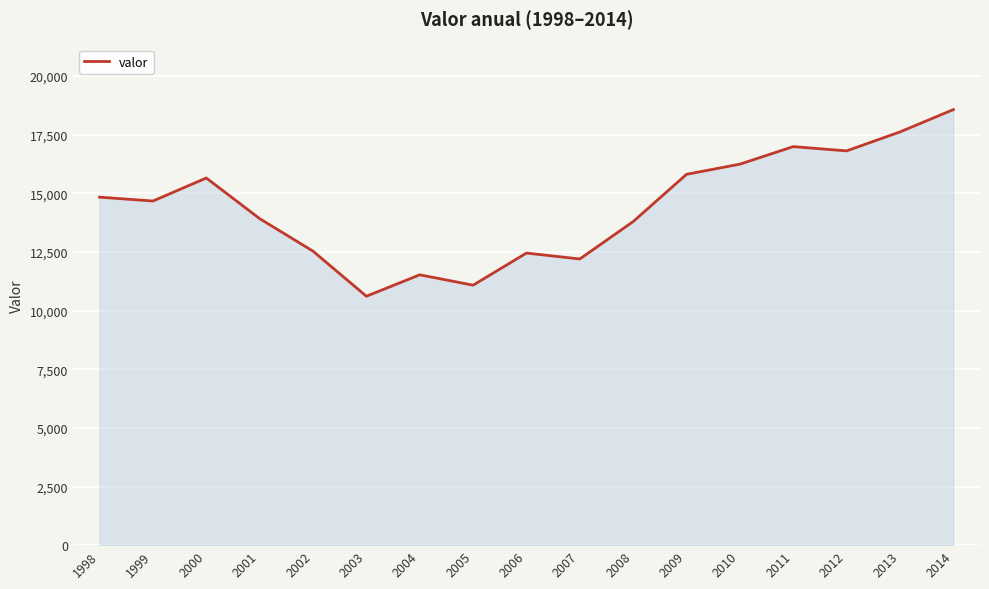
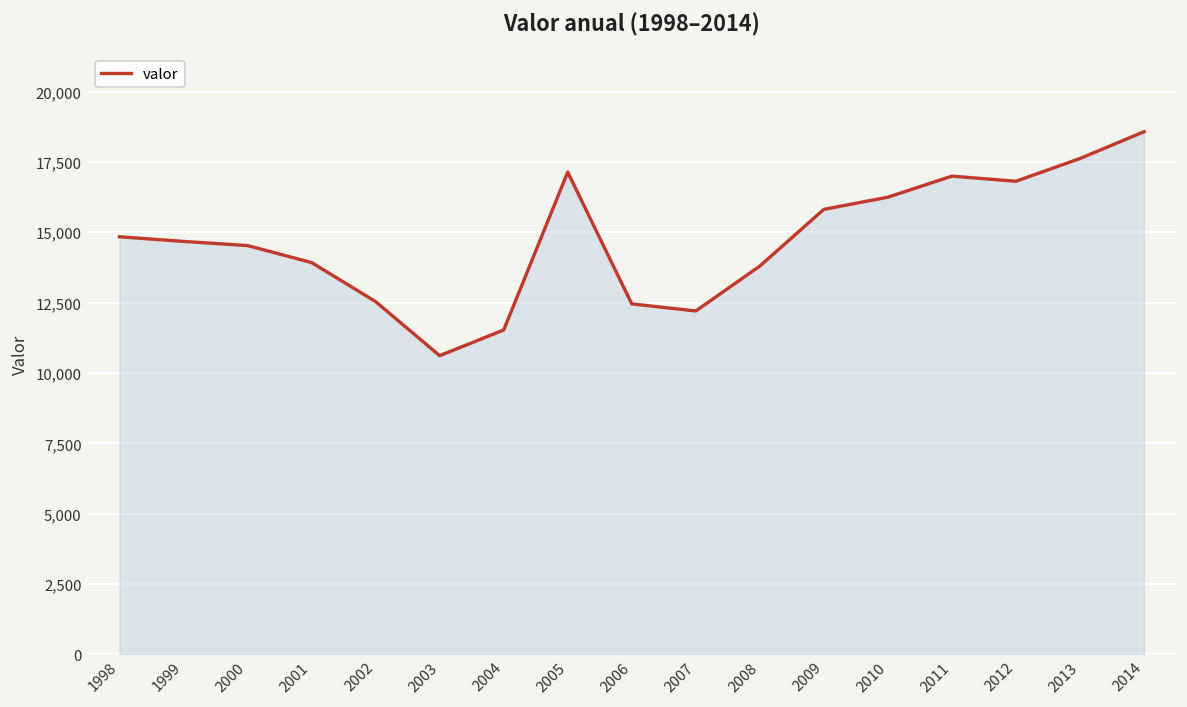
  {
    "1998": "14,800",
    "1999": "14,700",
-   "2000": "15,700",
+   "2000": "14,500",
    "2001": "13,900",
    "2002": "12,500",
    "2003": "10,600",
    "2004": "11,500",
-   "2005": "11,100",
+   "2005": "17,100",
    "2006": "12,500",
    "2007": "12,200",
    "2008": "13,800",
    "2009": "15,800",
    "2010": "16,200",
    "2011": "17,000",
    "2012": "16,800",
    "2013": "17,600",
    "2014": "18,600"
  }
